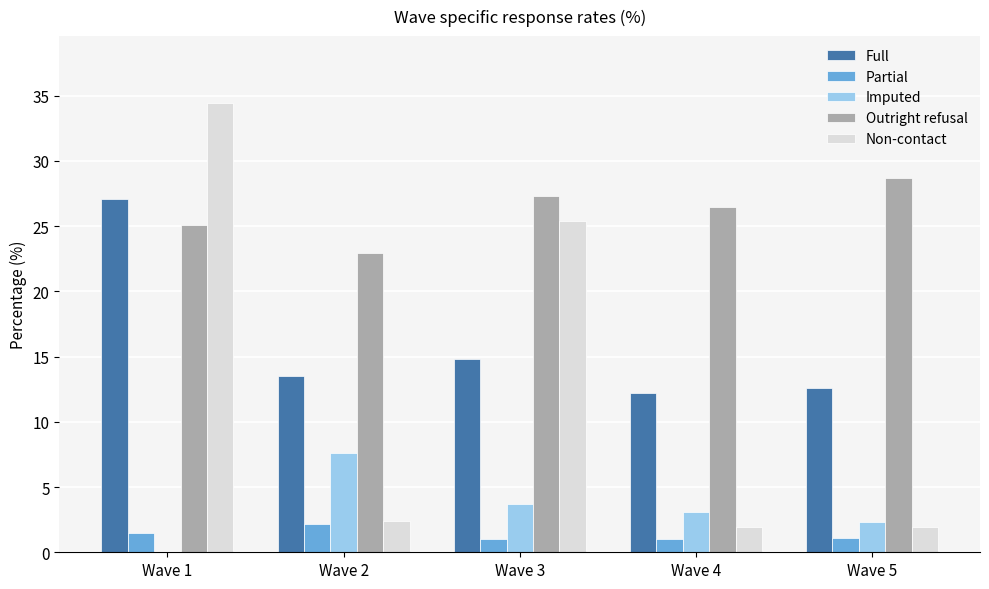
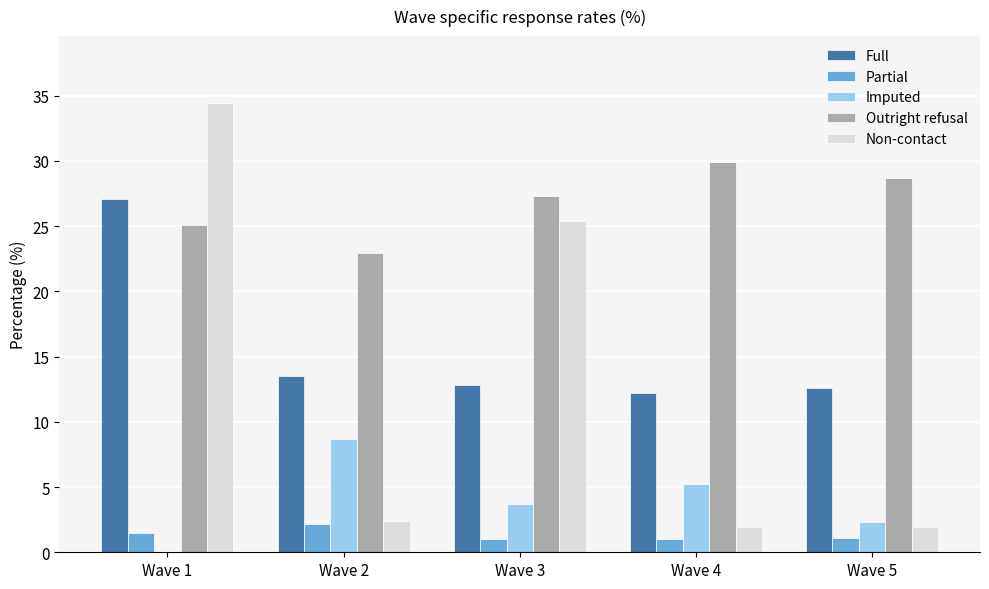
  {
    "Full": {
      "Wave 1": 27.1,
      "Wave 2": 13.5,
-     "Wave 3": 14.8,
+     "Wave 3": 12.8,
      "Wave 4": 12.2,
      "Wave 5": 12.6
    },
    "Partial": {
      "Wave 1": 1.5,
      "Wave 2": 2.2,
      "Wave 3": 1.0,
      "Wave 4": 1.0,
      "Wave 5": 1.1
    },
    "Imputed": {
      "Wave 1": 0.0,
-     "Wave 2": 7.6,
+     "Wave 2": 8.7,
      "Wave 3": 3.7,
-     "Wave 4": 3.1,
+     "Wave 4": 5.2,
      "Wave 5": 2.3
    },
    "Outright refusal": {
      "Wave 1": 25.1,
      "Wave 2": 22.9,
      "Wave 3": 27.3,
-     "Wave 4": 26.5,
+     "Wave 4": 29.9,
      "Wave 5": 28.7
    },
    "Non-contact": {
      "Wave 1": 34.4,
      "Wave 2": 2.4,
      "Wave 3": 25.4,
      "Wave 4": 1.9,
      "Wave 5": 1.9
    }
  }
